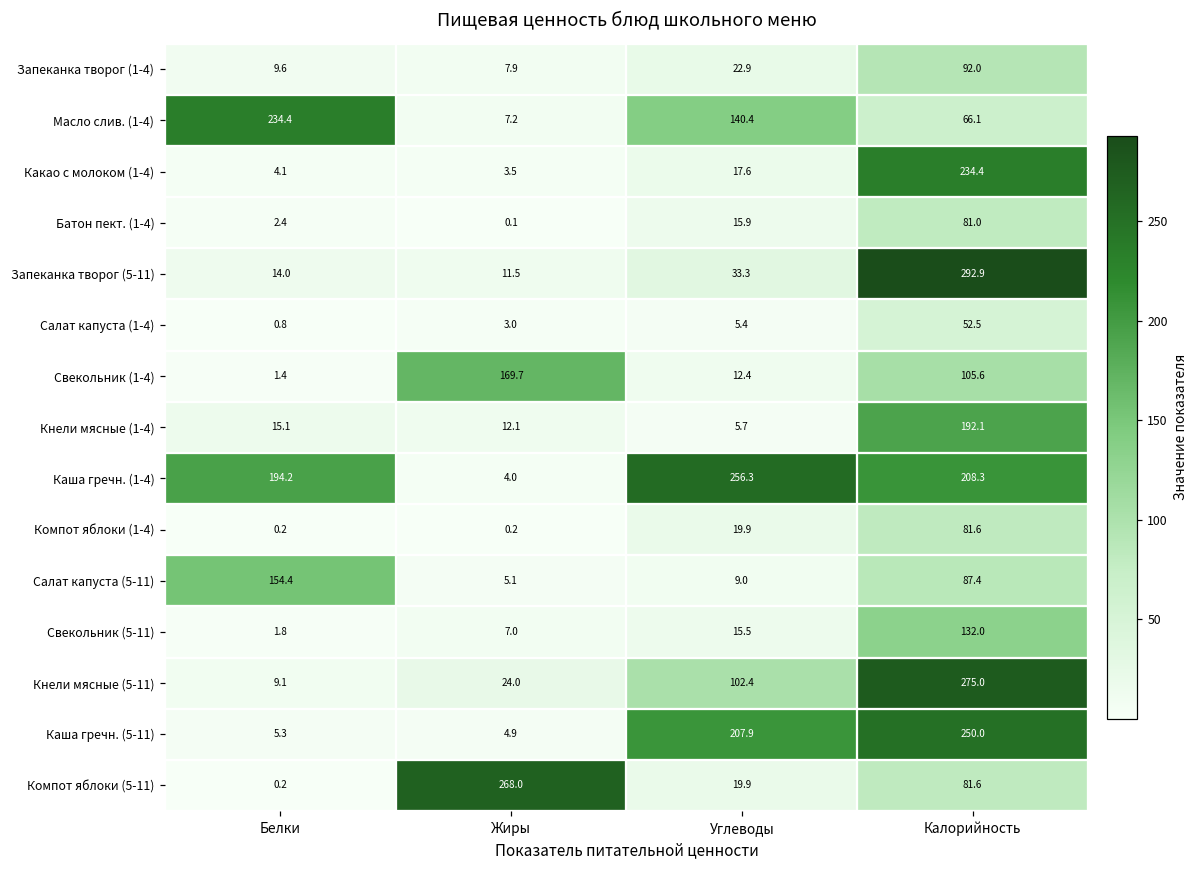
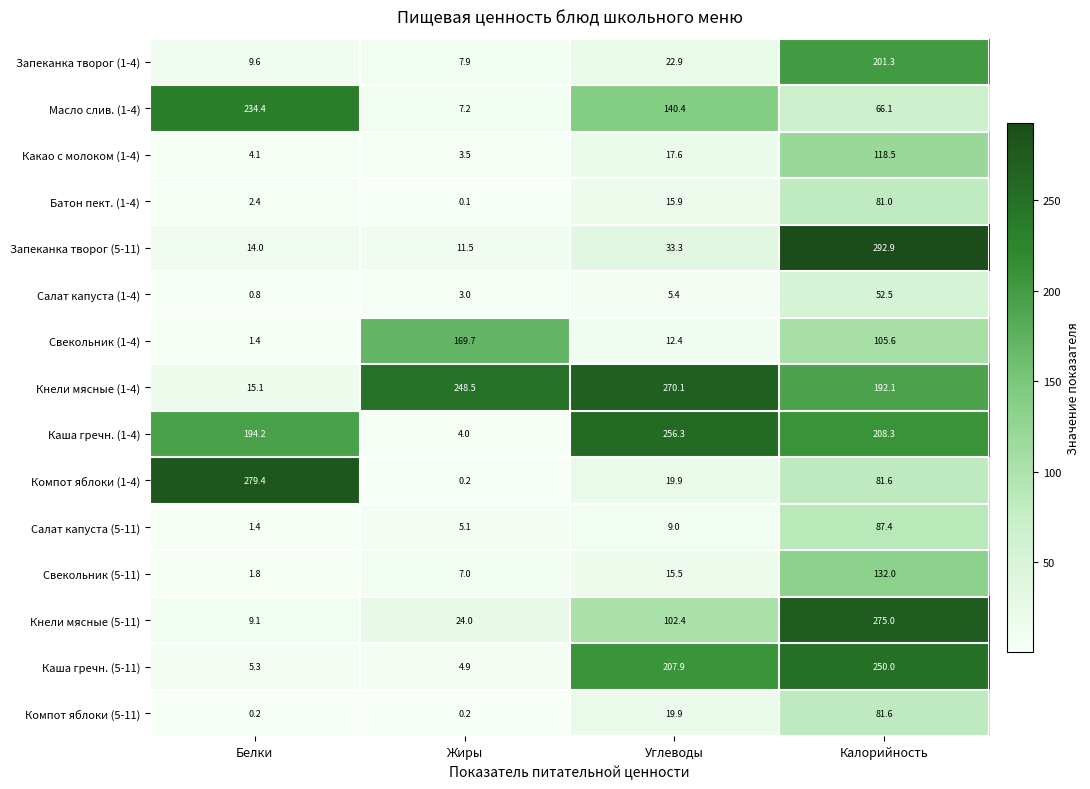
  {
    "Запеканка творог (1-4)": {
      "Белки": 9.6,
      "Жиры": 7.9,
      "Углеводы": 22.9,
-     "Калорийность": 92.0
+     "Калорийность": 201.3
    },
    "Масло слив. (1-4)": {
      "Белки": 234.4,
      "Жиры": 7.2,
      "Углеводы": 140.4,
      "Калорийность": 66.1
    },
    "Какао с молоком (1-4)": {
      "Белки": 4.1,
      "Жиры": 3.5,
      "Углеводы": 17.6,
-     "Калорийность": 234.4
+     "Калорийность": 118.5
    },
    "Батон пект. (1-4)": {
      "Белки": 2.4,
      "Жиры": 0.1,
      "Углеводы": 15.9,
      "Калорийность": 81.0
    },
    "Запеканка творог (5-11)": {
      "Белки": 14.0,
      "Жиры": 11.5,
      "Углеводы": 33.3,
      "Калорийность": 292.9
    },
    "Салат капуста (1-4)": {
      "Белки": 0.8,
      "Жиры": 3.0,
      "Углеводы": 5.4,
      "Калорийность": 52.5
    },
    "Свекольник (1-4)": {
      "Белки": 1.4,
      "Жиры": 169.7,
      "Углеводы": 12.4,
      "Калорийность": 105.6
    },
    "Кнели мясные (1-4)": {
      "Белки": 15.1,
-     "Жиры": 12.1,
-     "Углеводы": 5.7,
+     "Жиры": 248.5,
+     "Углеводы": 270.1,
      "Калорийность": 192.1
    },
    "Каша гречн. (1-4)": {
      "Белки": 194.2,
      "Жиры": 4.0,
      "Углеводы": 256.3,
      "Калорийность": 208.3
    },
    "Компот яблоки (1-4)": {
-     "Белки": 0.2,
+     "Белки": 279.4,
      "Жиры": 0.2,
      "Углеводы": 19.9,
      "Калорийность": 81.6
    },
    "Салат капуста (5-11)": {
-     "Белки": 154.4,
+     "Белки": 1.4,
      "Жиры": 5.1,
      "Углеводы": 9.0,
      "Калорийность": 87.4
    },
    "Свекольник (5-11)": {
      "Белки": 1.8,
      "Жиры": 7.0,
      "Углеводы": 15.5,
      "Калорийность": 132.0
    },
    "Кнели мясные (5-11)": {
      "Белки": 9.1,
      "Жиры": 24.0,
      "Углеводы": 102.4,
      "Калорийность": 275.0
    },
    "Каша гречн. (5-11)": {
      "Белки": 5.3,
      "Жиры": 4.9,
      "Углеводы": 207.9,
      "Калорийность": 250.0
    },
    "Компот яблоки (5-11)": {
      "Белки": 0.2,
-     "Жиры": 268.0,
+     "Жиры": 0.2,
      "Углеводы": 19.9,
      "Калорийность": 81.6
    }
  }
